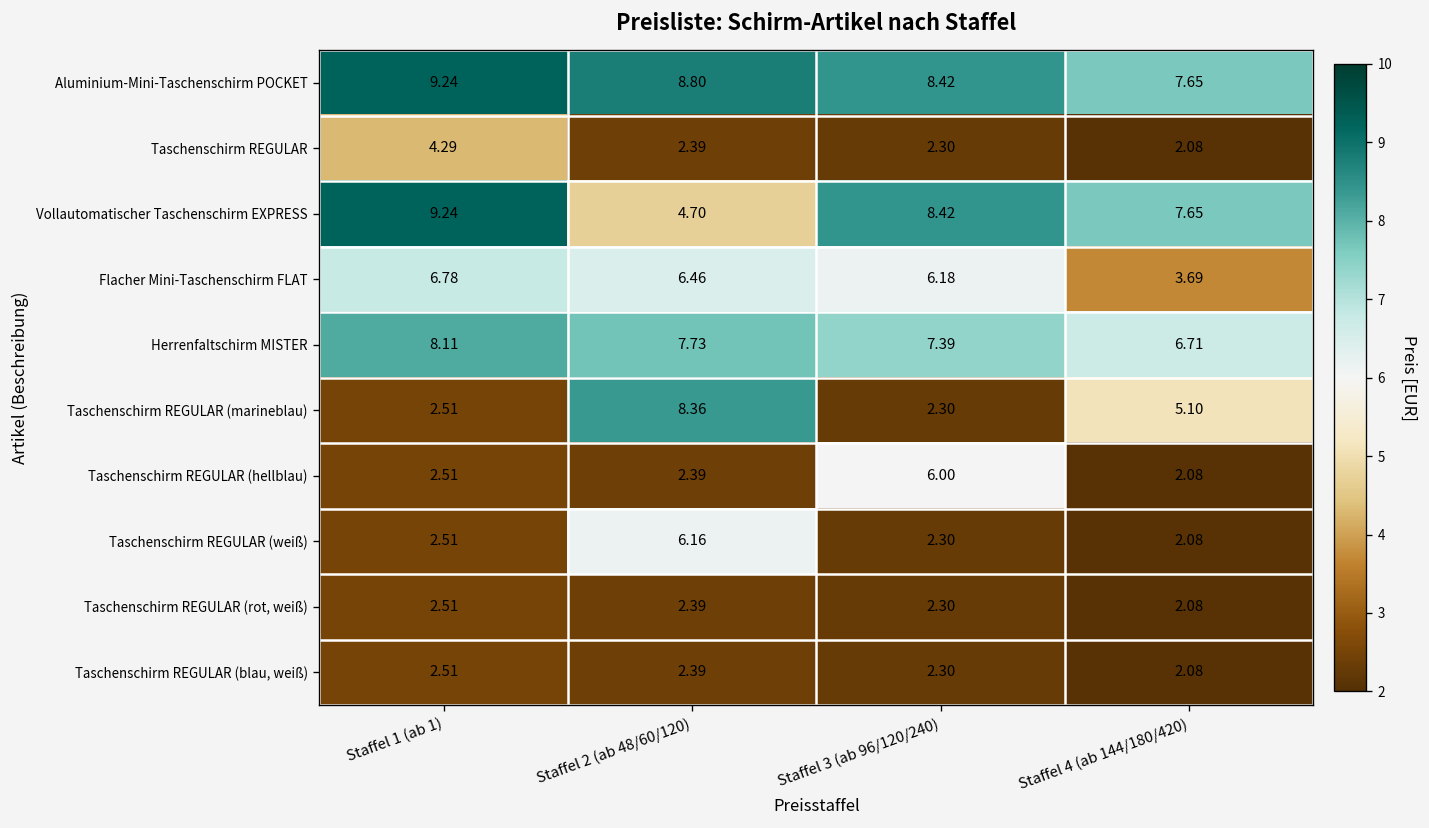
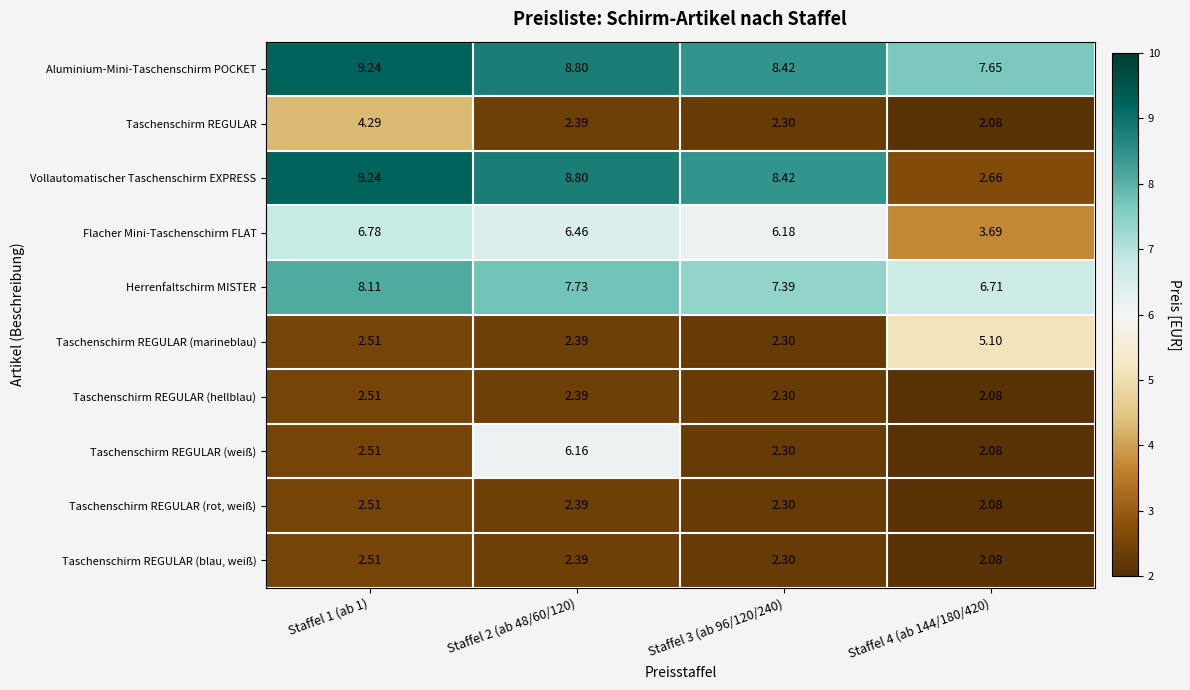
  {
    "Aluminium-Mini-Taschenschirm POCKET": {
      "Staffel 1 (ab 1)": 9.24,
      "Staffel 2 (ab 48/60/120)": 8.80,
      "Staffel 3 (ab 96/120/240)": 8.42,
      "Staffel 4 (ab 144/180/420)": 7.65
    },
    "Taschenschirm REGULAR": {
      "Staffel 1 (ab 1)": 4.29,
      "Staffel 2 (ab 48/60/120)": 2.39,
      "Staffel 3 (ab 96/120/240)": 2.30,
      "Staffel 4 (ab 144/180/420)": 2.08
    },
    "Vollautomatischer Taschenschirm EXPRESS": {
      "Staffel 1 (ab 1)": 9.24,
-     "Staffel 2 (ab 48/60/120)": 4.70,
+     "Staffel 2 (ab 48/60/120)": 8.80,
      "Staffel 3 (ab 96/120/240)": 8.42,
-     "Staffel 4 (ab 144/180/420)": 7.65
+     "Staffel 4 (ab 144/180/420)": 2.66
    },
    "Flacher Mini-Taschenschirm FLAT": {
      "Staffel 1 (ab 1)": 6.78,
      "Staffel 2 (ab 48/60/120)": 6.46,
      "Staffel 3 (ab 96/120/240)": 6.18,
      "Staffel 4 (ab 144/180/420)": 3.69
    },
    "Herrenfaltschirm MISTER": {
      "Staffel 1 (ab 1)": 8.11,
      "Staffel 2 (ab 48/60/120)": 7.73,
      "Staffel 3 (ab 96/120/240)": 7.39,
      "Staffel 4 (ab 144/180/420)": 6.71
    },
    "Taschenschirm REGULAR (marineblau)": {
      "Staffel 1 (ab 1)": 2.51,
-     "Staffel 2 (ab 48/60/120)": 8.36,
+     "Staffel 2 (ab 48/60/120)": 2.39,
      "Staffel 3 (ab 96/120/240)": 2.30,
      "Staffel 4 (ab 144/180/420)": 5.10
    },
    "Taschenschirm REGULAR (hellblau)": {
      "Staffel 1 (ab 1)": 2.51,
      "Staffel 2 (ab 48/60/120)": 2.39,
-     "Staffel 3 (ab 96/120/240)": 6.00,
+     "Staffel 3 (ab 96/120/240)": 2.30,
      "Staffel 4 (ab 144/180/420)": 2.08
    },
    "Taschenschirm REGULAR (weiß)": {
      "Staffel 1 (ab 1)": 2.51,
      "Staffel 2 (ab 48/60/120)": 6.16,
      "Staffel 3 (ab 96/120/240)": 2.30,
      "Staffel 4 (ab 144/180/420)": 2.08
    },
    "Taschenschirm REGULAR (rot, weiß)": {
      "Staffel 1 (ab 1)": 2.51,
      "Staffel 2 (ab 48/60/120)": 2.39,
      "Staffel 3 (ab 96/120/240)": 2.30,
      "Staffel 4 (ab 144/180/420)": 2.08
    },
    "Taschenschirm REGULAR (blau, weiß)": {
      "Staffel 1 (ab 1)": 2.51,
      "Staffel 2 (ab 48/60/120)": 2.39,
      "Staffel 3 (ab 96/120/240)": 2.30,
      "Staffel 4 (ab 144/180/420)": 2.08
    }
  }
